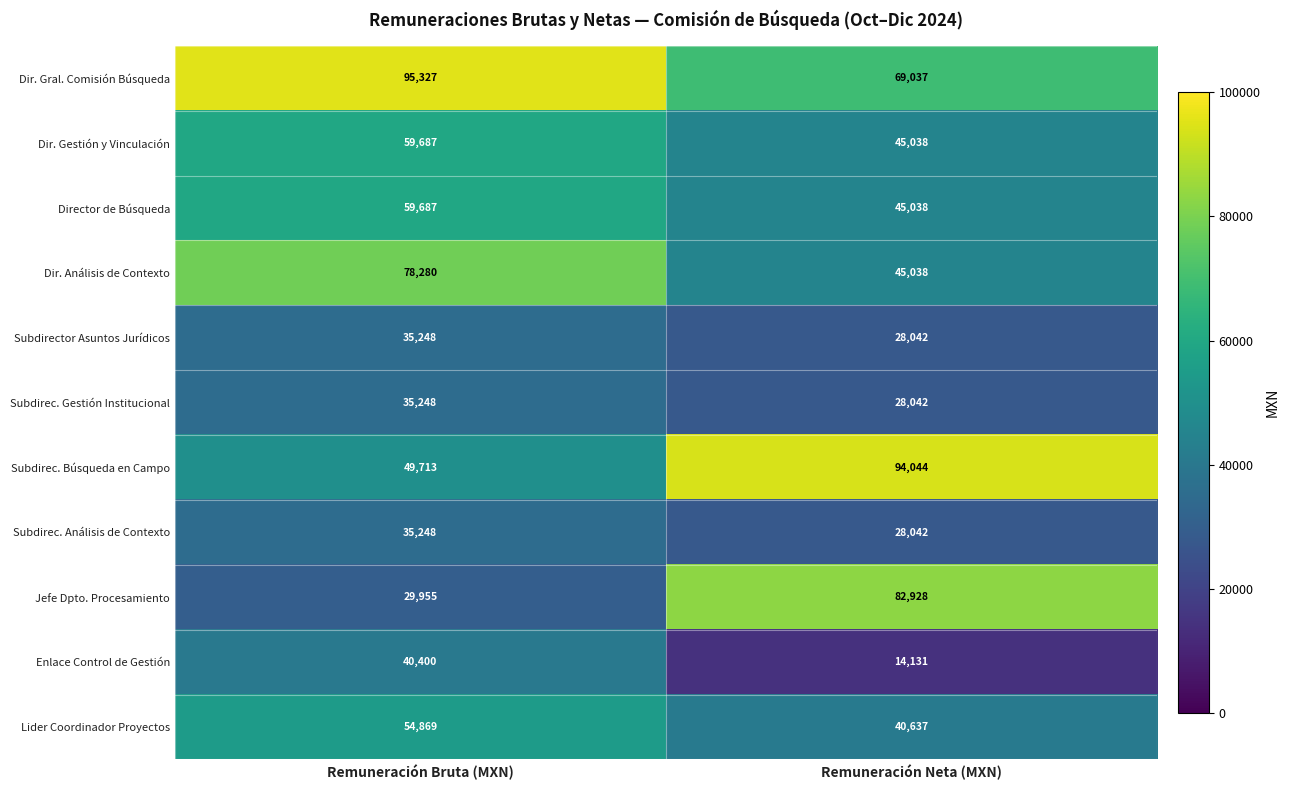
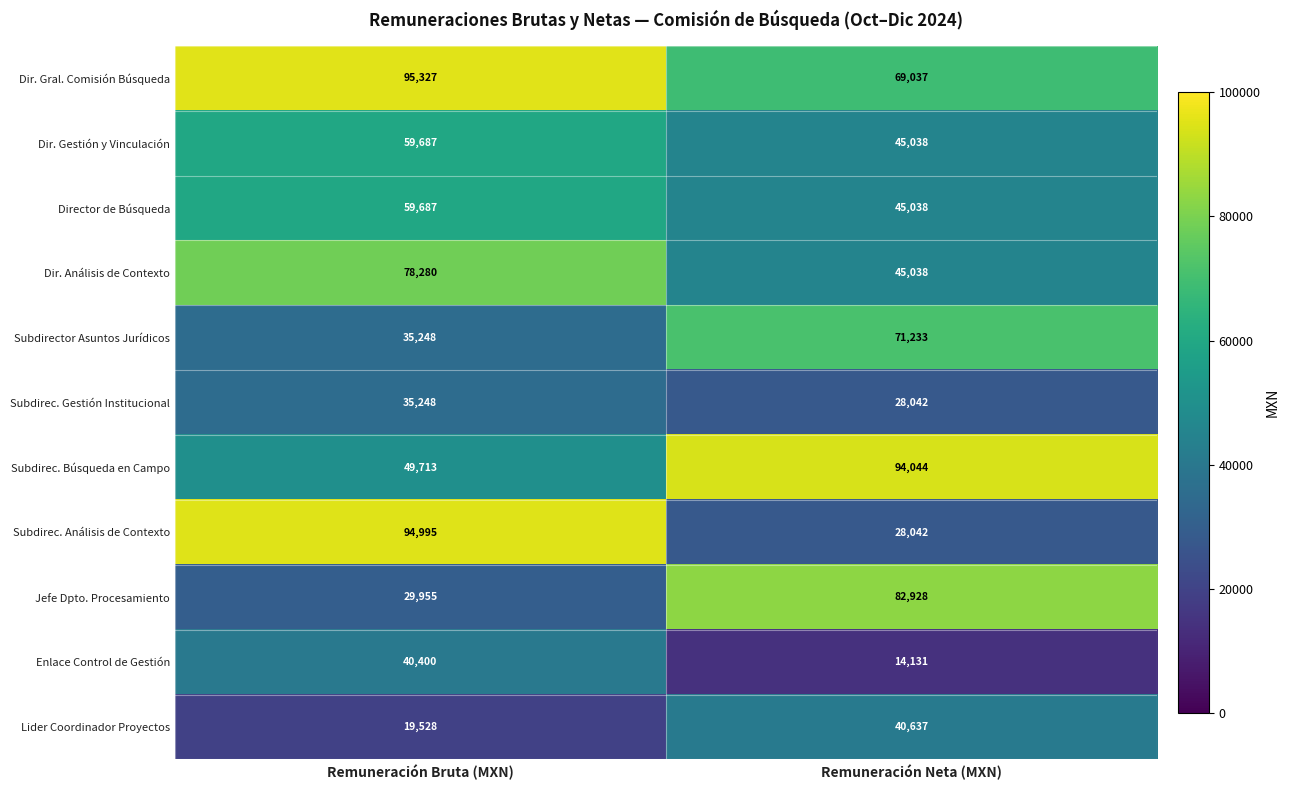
  {
    "Dir. Gral. Comisión Búsqueda": {
      "Remuneración Bruta (MXN)": "95,327",
      "Remuneración Neta (MXN)": "69,037"
    },
    "Dir. Gestión y Vinculación": {
      "Remuneración Bruta (MXN)": "59,687",
      "Remuneración Neta (MXN)": "45,038"
    },
    "Director de Búsqueda": {
      "Remuneración Bruta (MXN)": "59,687",
      "Remuneración Neta (MXN)": "45,038"
    },
    "Dir. Análisis de Contexto": {
      "Remuneración Bruta (MXN)": "78,280",
      "Remuneración Neta (MXN)": "45,038"
    },
    "Subdirector Asuntos Jurídicos": {
      "Remuneración Bruta (MXN)": "35,248",
-     "Remuneración Neta (MXN)": "28,042"
+     "Remuneración Neta (MXN)": "71,233"
    },
    "Subdirec. Gestión Institucional": {
      "Remuneración Bruta (MXN)": "35,248",
      "Remuneración Neta (MXN)": "28,042"
    },
    "Subdirec. Búsqueda en Campo": {
      "Remuneración Bruta (MXN)": "49,713",
      "Remuneración Neta (MXN)": "94,044"
    },
    "Subdirec. Análisis de Contexto": {
-     "Remuneración Bruta (MXN)": "35,248",
+     "Remuneración Bruta (MXN)": "94,995",
      "Remuneración Neta (MXN)": "28,042"
    },
    "Jefe Dpto. Procesamiento": {
      "Remuneración Bruta (MXN)": "29,955",
      "Remuneración Neta (MXN)": "82,928"
    },
    "Enlace Control de Gestión": {
      "Remuneración Bruta (MXN)": "40,400",
      "Remuneración Neta (MXN)": "14,131"
    },
    "Lider Coordinador Proyectos": {
-     "Remuneración Bruta (MXN)": "54,869",
+     "Remuneración Bruta (MXN)": "19,528",
      "Remuneración Neta (MXN)": "40,637"
    }
  }
